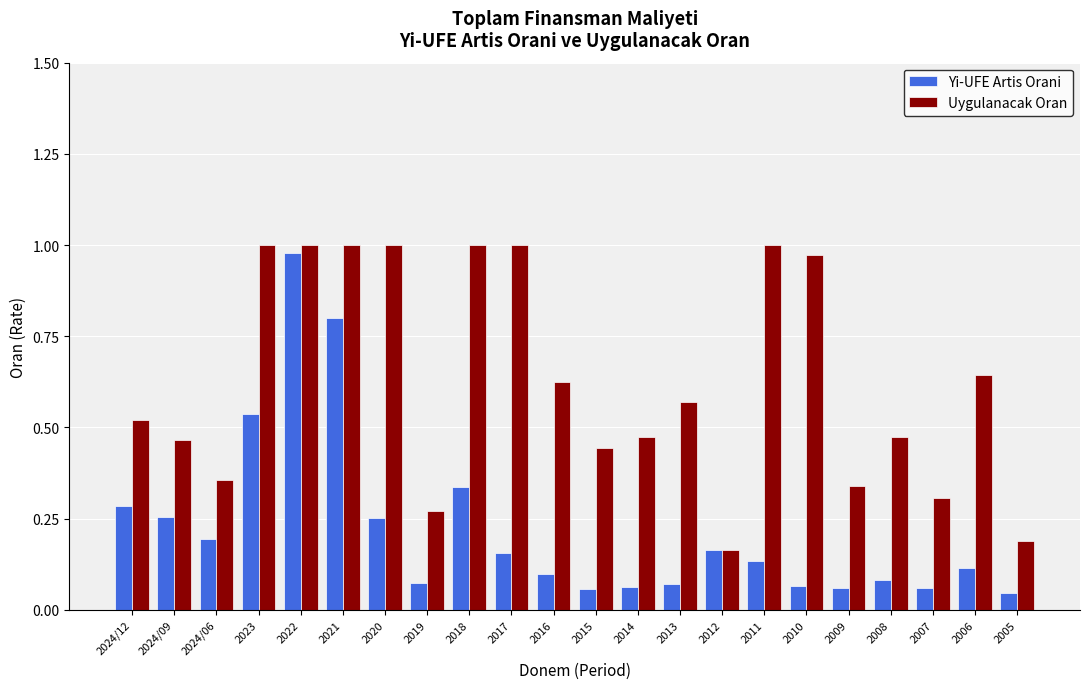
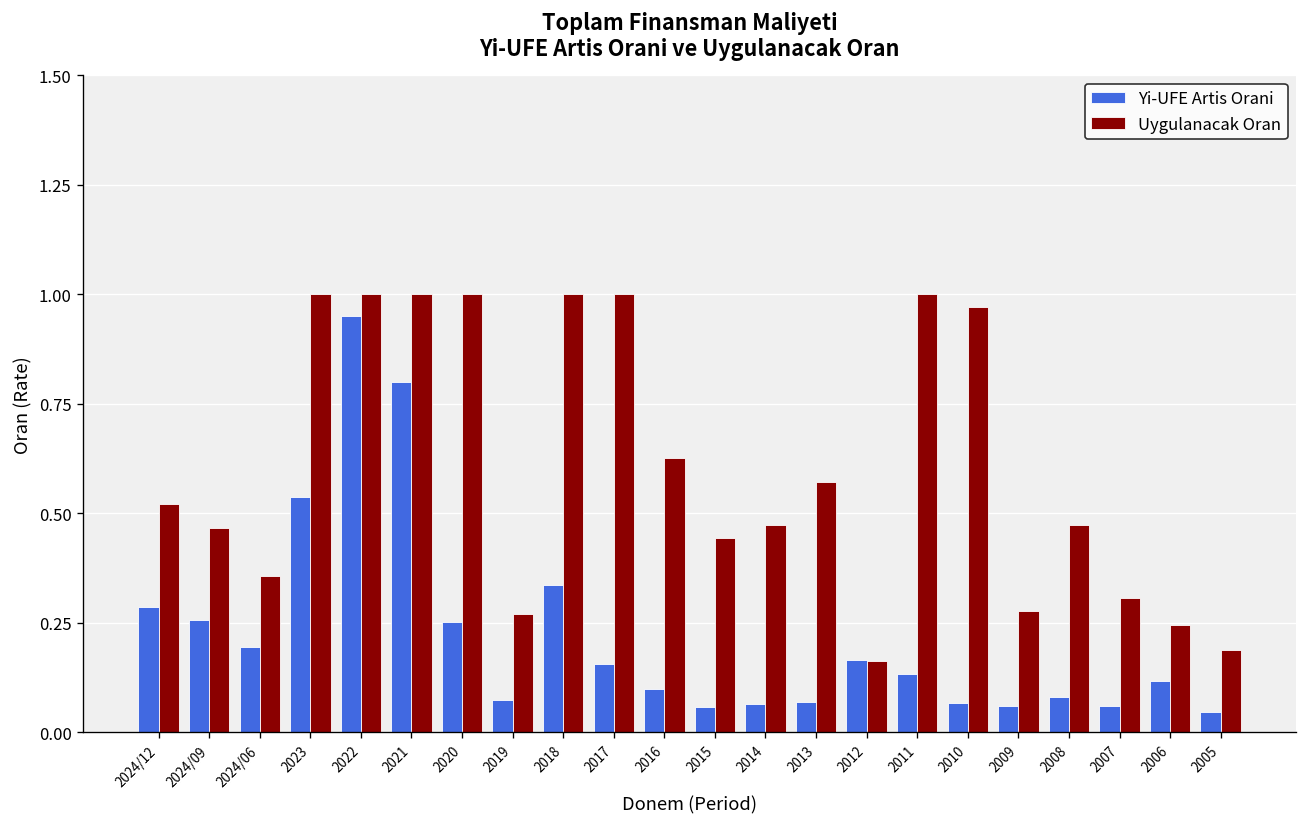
  {
    "Yi-UFE Artis Orani": {
      "2024/12": 0.29,
      "2024/09": 0.26,
      "2024/06": 0.19,
      "2023": 0.54,
-     "2022": 0.98,
+     "2022": 0.95,
      "2021": 0.80,
      "2020": 0.25,
      "2019": 0.07,
      "2018": 0.34,
      "2017": 0.15,
      "2016": 0.10,
      "2015": 0.06,
      "2014": 0.06,
      "2013": 0.07,
      "2012": 0.16,
      "2011": 0.13,
      "2010": 0.07,
      "2009": 0.06,
      "2008": 0.08,
      "2007": 0.06,
      "2006": 0.12,
      "2005": 0.05
    },
    "Uygulanacak Oran": {
      "2024/12": 0.52,
      "2024/09": 0.47,
      "2024/06": 0.36,
      "2023": 1.00,
      "2022": 1.00,
      "2021": 1.00,
      "2020": 1.00,
      "2019": 0.27,
      "2018": 1.00,
      "2017": 1.00,
      "2016": 0.63,
      "2015": 0.44,
      "2014": 0.47,
      "2013": 0.57,
      "2012": 0.16,
      "2011": 1.00,
      "2010": 0.97,
-     "2009": 0.34,
+     "2009": 0.28,
      "2008": 0.47,
      "2007": 0.31,
-     "2006": 0.64,
+     "2006": 0.24,
      "2005": 0.19
    }
  }
